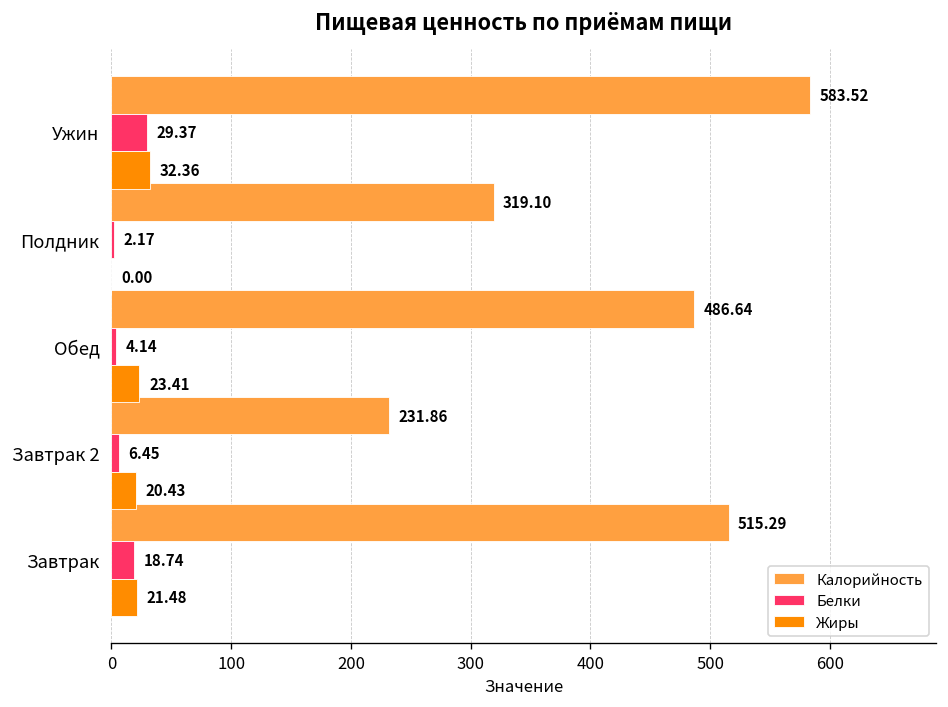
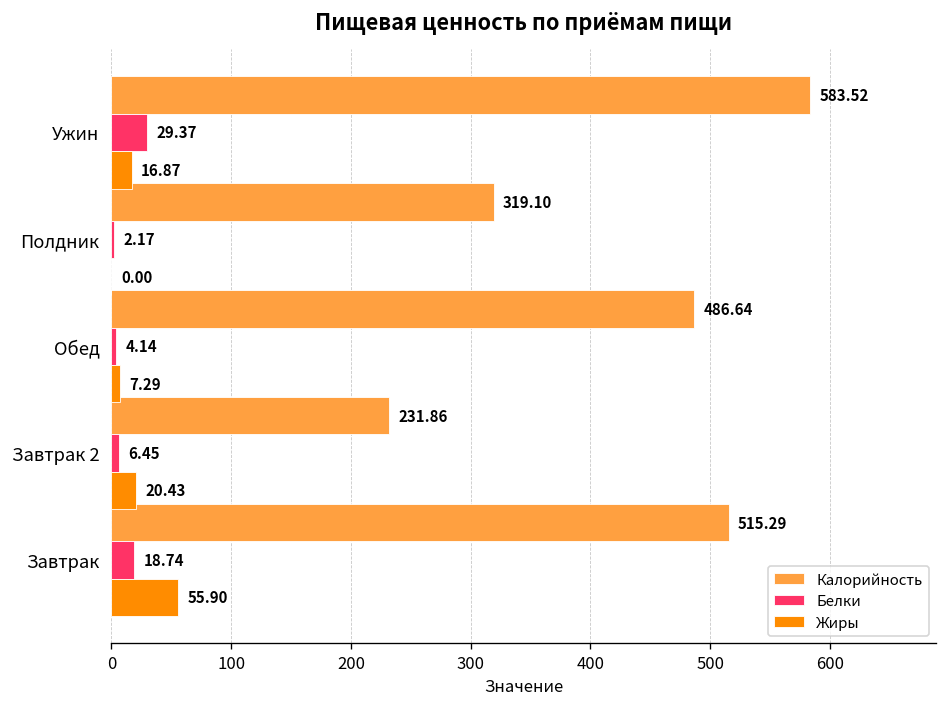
  {
    "Калорийность": {
      "Ужин": 583.52,
      "Полдник": 319.10,
      "Обед": 486.64,
      "Завтрак 2": 231.86,
      "Завтрак": 515.29
    },
    "Белки": {
      "Ужин": 29.37,
      "Полдник": 2.17,
      "Обед": 4.14,
      "Завтрак 2": 6.45,
      "Завтрак": 18.74
    },
    "Жиры": {
-     "Ужин": 32.36,
+     "Ужин": 16.87,
      "Полдник": 0.00,
-     "Обед": 23.41,
+     "Обед": 7.29,
      "Завтрак 2": 20.43,
-     "Завтрак": 21.48
+     "Завтрак": 55.90
    }
  }
